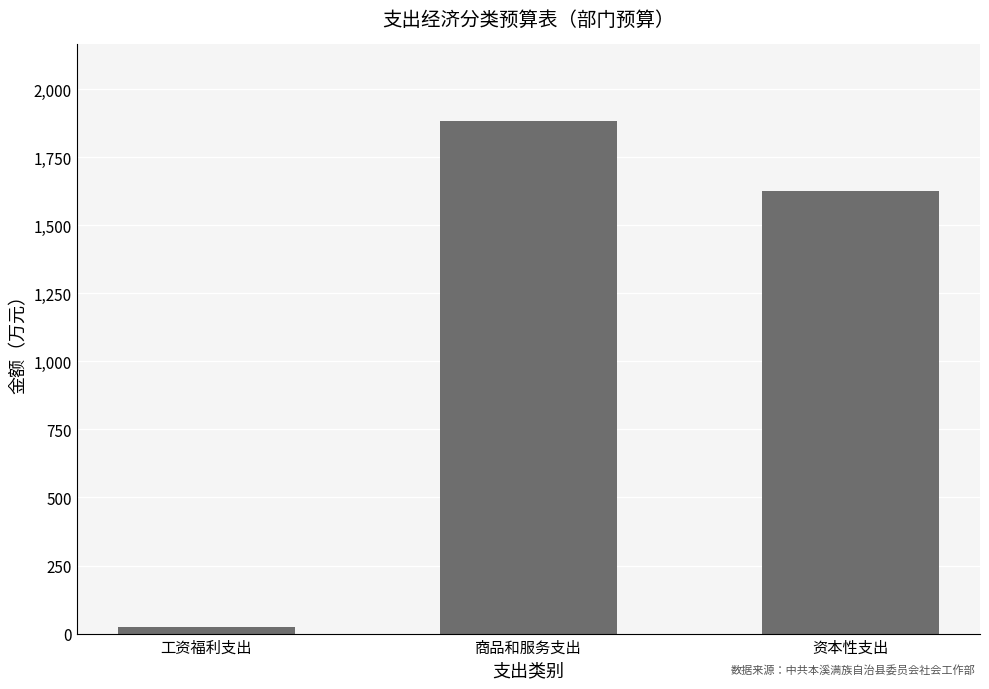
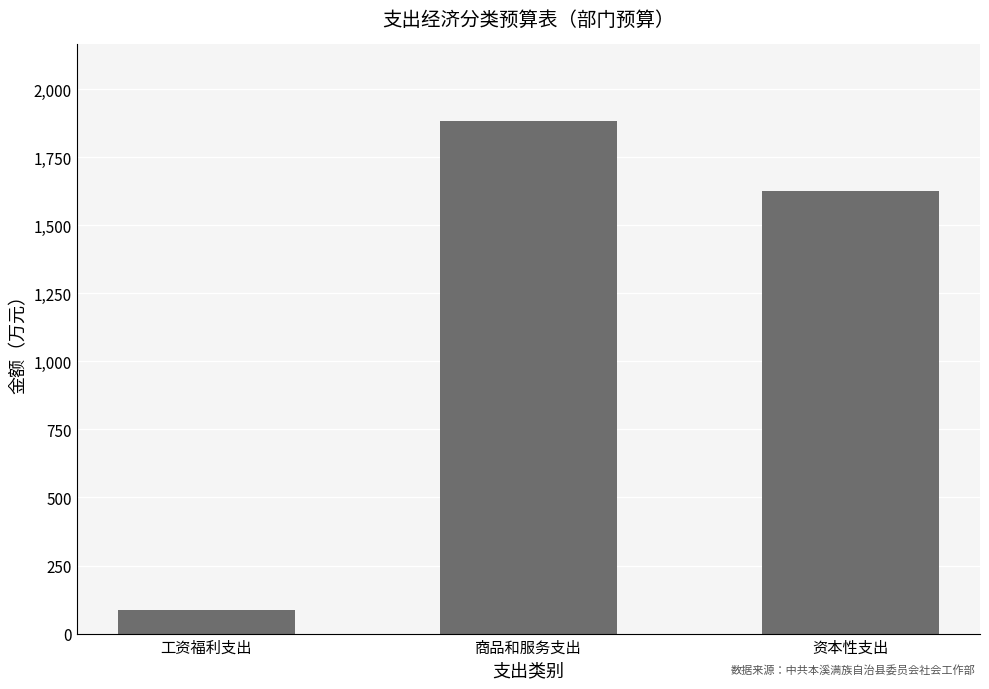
  {
-   "工资福利支出": "20",
+   "工资福利支出": "90",
    "商品和服务支出": "1,880",
    "资本性支出": "1,630"
  }
